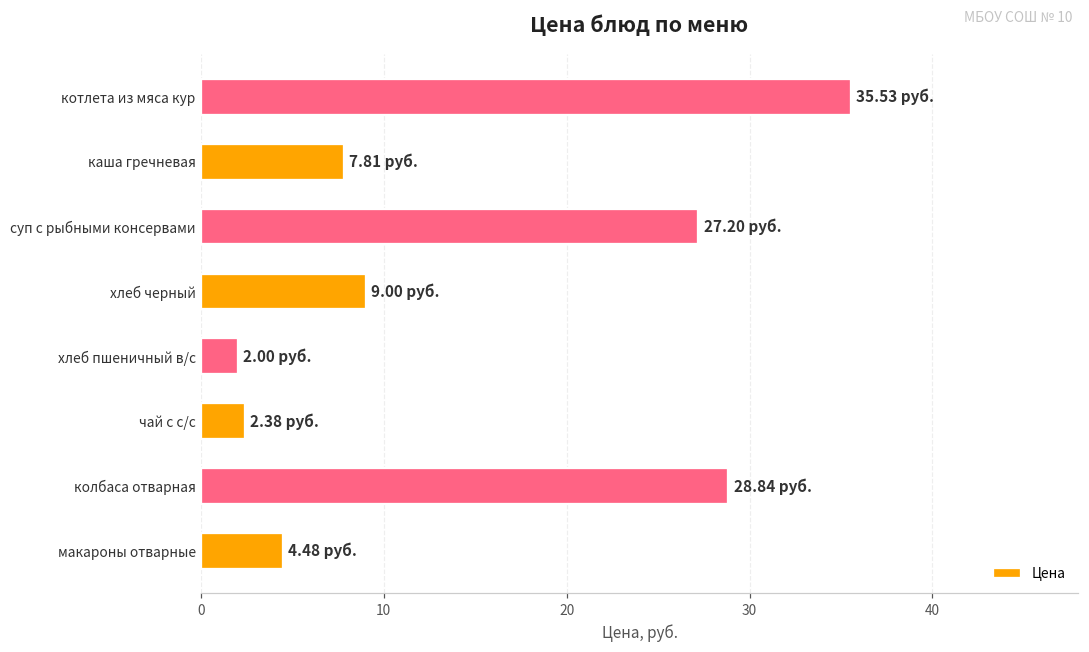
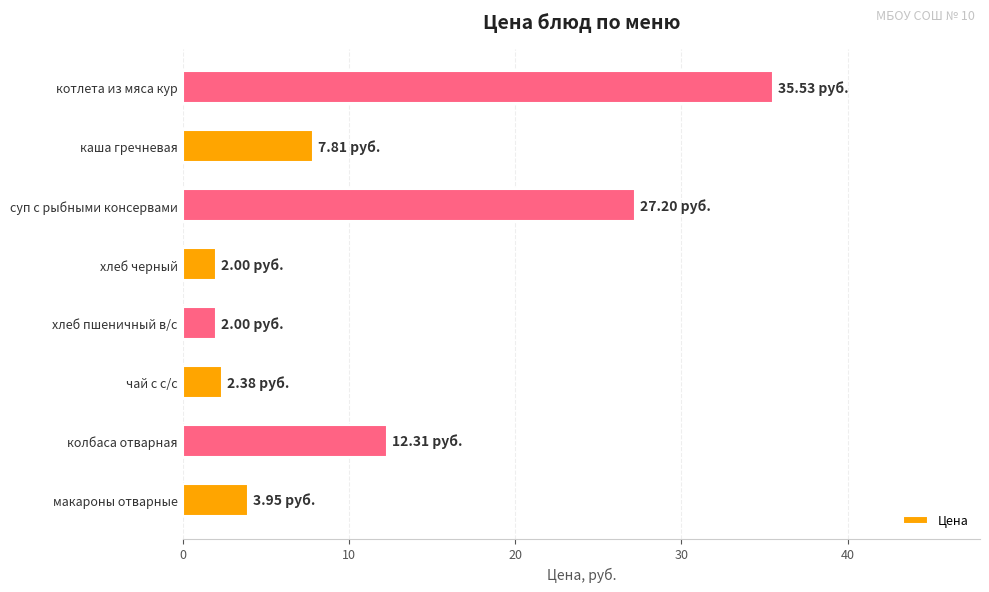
  {
    "котлета из мяса кур": 35.53,
    "каша гречневая": 7.81,
    "суп с рыбными консервами": 27.20,
-   "хлеб черный": 9.00,
+   "хлеб черный": 2.00,
    "хлеб пшеничный в/с": 2.00,
    "чай с с/с": 2.38,
-   "колбаса отварная": 28.84,
-   "макароны отварные": 4.48
+   "колбаса отварная": 12.31,
+   "макароны отварные": 3.95
  }
